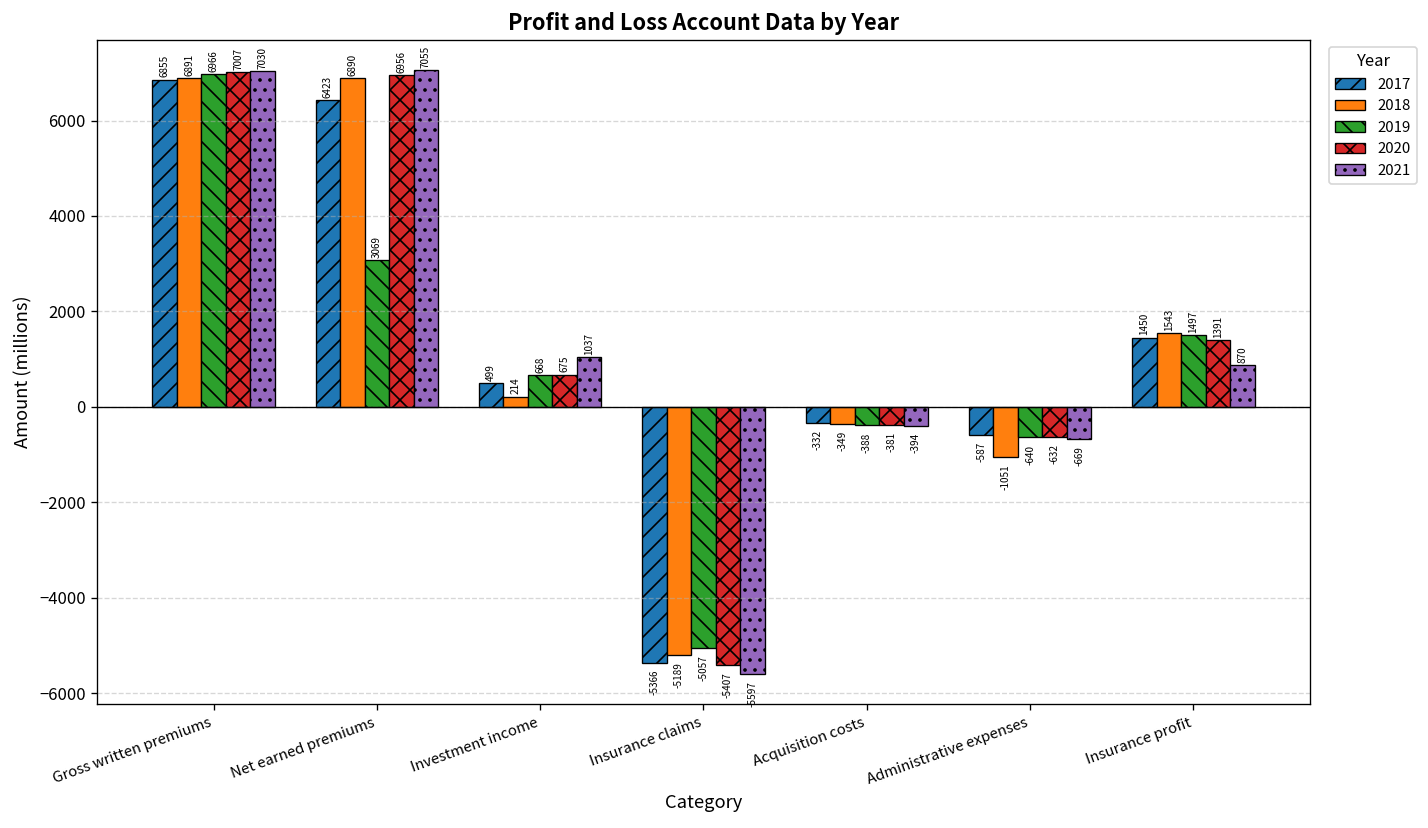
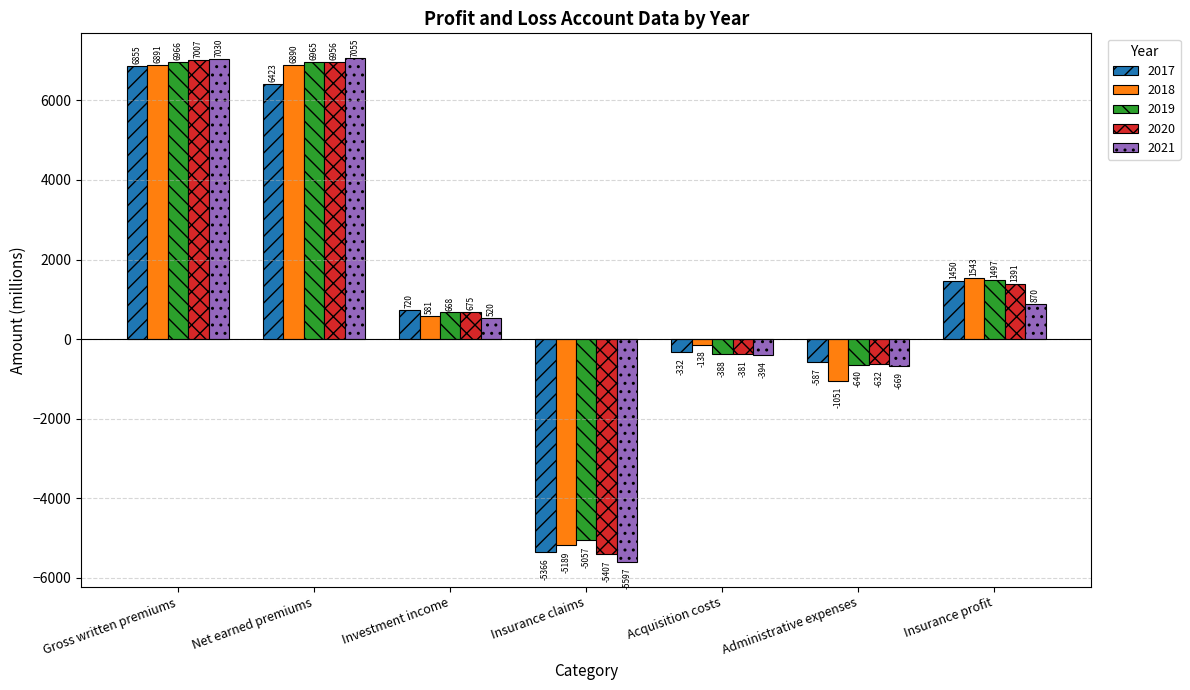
  {
    "2017": {
      "Gross written premiums": 6855,
      "Net earned premiums": 6423,
-     "Investment income": 499,
+     "Investment income": 720,
      "Insurance claims": -5366,
      "Acquisition costs": -332,
      "Administrative expenses": -587,
      "Insurance profit": 1450
    },
    "2018": {
      "Gross written premiums": 6891,
      "Net earned premiums": 6890,
-     "Investment income": 214,
+     "Investment income": 581,
      "Insurance claims": -5189,
-     "Acquisition costs": -349,
+     "Acquisition costs": -138,
      "Administrative expenses": -1051,
      "Insurance profit": 1543
    },
    "2019": {
      "Gross written premiums": 6966,
-     "Net earned premiums": 3069,
+     "Net earned premiums": 6965,
      "Investment income": 668,
      "Insurance claims": -5057,
      "Acquisition costs": -388,
      "Administrative expenses": -640,
      "Insurance profit": 1497
    },
    "2020": {
      "Gross written premiums": 7007,
      "Net earned premiums": 6956,
      "Investment income": 675,
      "Insurance claims": -5407,
      "Acquisition costs": -381,
      "Administrative expenses": -632,
      "Insurance profit": 1391
    },
    "2021": {
      "Gross written premiums": 7030,
      "Net earned premiums": 7055,
-     "Investment income": 1037,
+     "Investment income": 520,
      "Insurance claims": -5597,
      "Acquisition costs": -394,
      "Administrative expenses": -669,
      "Insurance profit": 870
    }
  }
